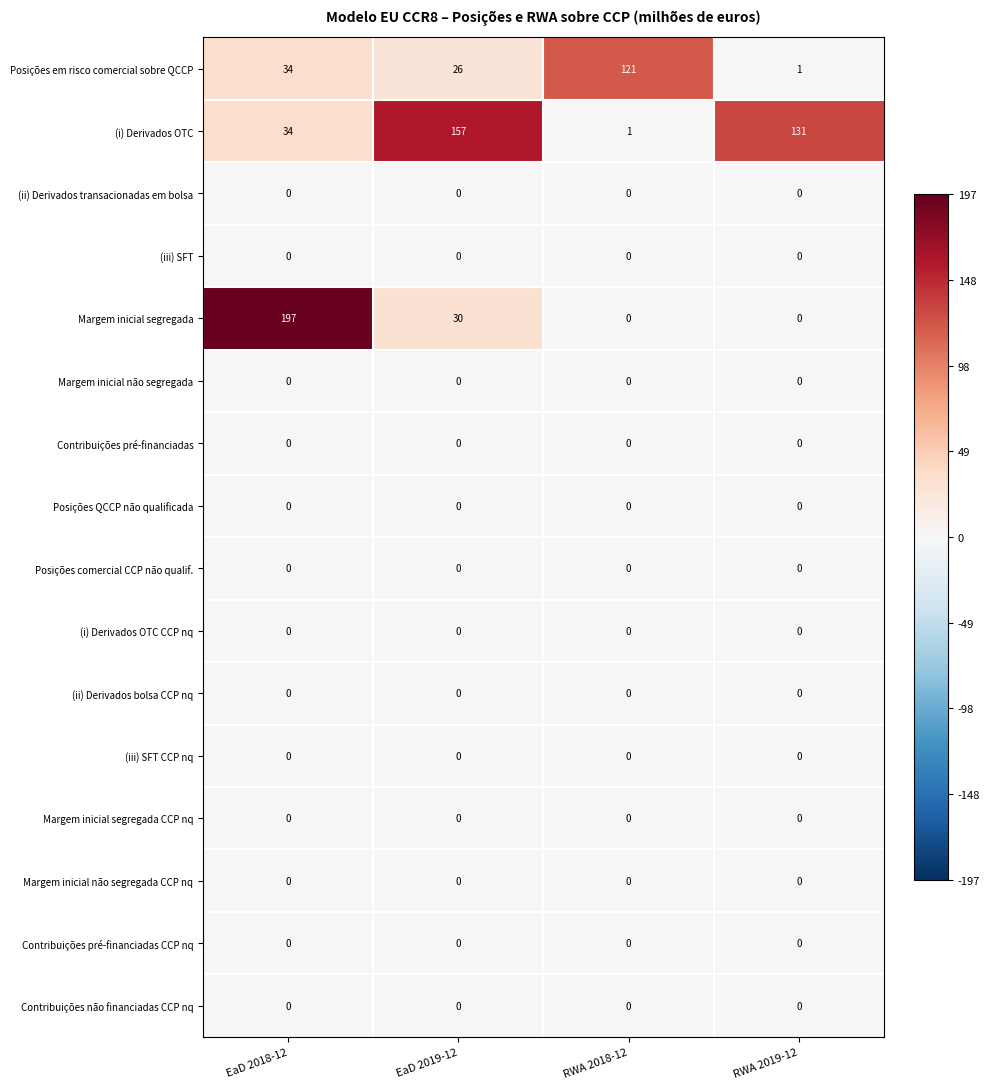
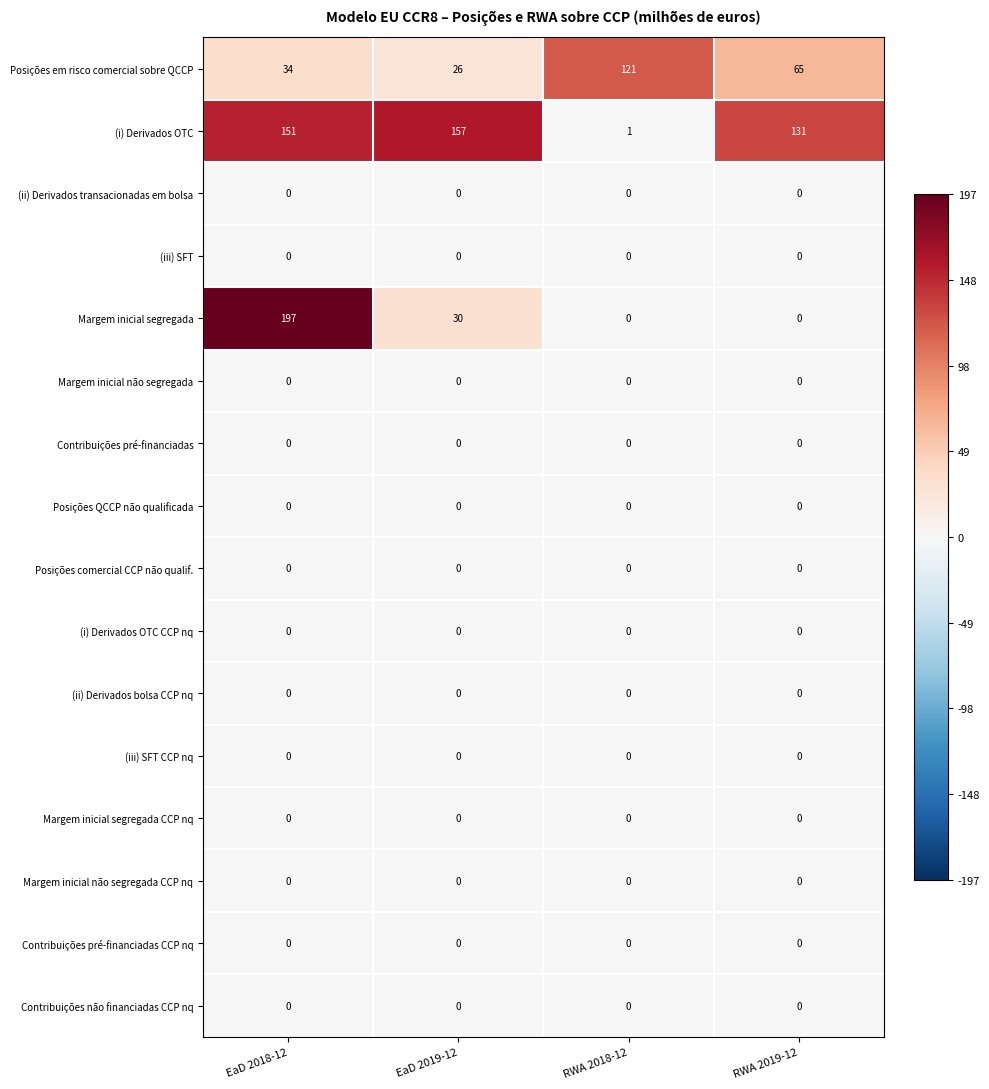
  {
    "Posições em risco comercial sobre QCCP": {
      "EaD 2018-12": 34,
      "EaD 2019-12": 26,
      "RWA 2018-12": 121,
-     "RWA 2019-12": 1
+     "RWA 2019-12": 65
    },
    "(i) Derivados OTC": {
-     "EaD 2018-12": 34,
+     "EaD 2018-12": 151,
      "EaD 2019-12": 157,
      "RWA 2018-12": 1,
      "RWA 2019-12": 131
    },
    "(ii) Derivados transacionadas em bolsa": {
      "EaD 2018-12": 0,
      "EaD 2019-12": 0,
      "RWA 2018-12": 0,
      "RWA 2019-12": 0
    },
    "(iii) SFT": {
      "EaD 2018-12": 0,
      "EaD 2019-12": 0,
      "RWA 2018-12": 0,
      "RWA 2019-12": 0
    },
    "Margem inicial segregada": {
      "EaD 2018-12": 197,
      "EaD 2019-12": 30,
      "RWA 2018-12": 0,
      "RWA 2019-12": 0
    },
    "Margem inicial não segregada": {
      "EaD 2018-12": 0,
      "EaD 2019-12": 0,
      "RWA 2018-12": 0,
      "RWA 2019-12": 0
    },
    "Contribuições pré-financiadas": {
      "EaD 2018-12": 0,
      "EaD 2019-12": 0,
      "RWA 2018-12": 0,
      "RWA 2019-12": 0
    },
    "Posições QCCP não qualificada": {
      "EaD 2018-12": 0,
      "EaD 2019-12": 0,
      "RWA 2018-12": 0,
      "RWA 2019-12": 0
    },
    "Posições comercial CCP não qualif.": {
      "EaD 2018-12": 0,
      "EaD 2019-12": 0,
      "RWA 2018-12": 0,
      "RWA 2019-12": 0
    },
    "(i) Derivados OTC CCP nq": {
      "EaD 2018-12": 0,
      "EaD 2019-12": 0,
      "RWA 2018-12": 0,
      "RWA 2019-12": 0
    },
    "(ii) Derivados bolsa CCP nq": {
      "EaD 2018-12": 0,
      "EaD 2019-12": 0,
      "RWA 2018-12": 0,
      "RWA 2019-12": 0
    },
    "(iii) SFT CCP nq": {
      "EaD 2018-12": 0,
      "EaD 2019-12": 0,
      "RWA 2018-12": 0,
      "RWA 2019-12": 0
    },
    "Margem inicial segregada CCP nq": {
      "EaD 2018-12": 0,
      "EaD 2019-12": 0,
      "RWA 2018-12": 0,
      "RWA 2019-12": 0
    },
    "Margem inicial não segregada CCP nq": {
      "EaD 2018-12": 0,
      "EaD 2019-12": 0,
      "RWA 2018-12": 0,
      "RWA 2019-12": 0
    },
    "Contribuições pré-financiadas CCP nq": {
      "EaD 2018-12": 0,
      "EaD 2019-12": 0,
      "RWA 2018-12": 0,
      "RWA 2019-12": 0
    },
    "Contribuições não financiadas CCP nq": {
      "EaD 2018-12": 0,
      "EaD 2019-12": 0,
      "RWA 2018-12": 0,
      "RWA 2019-12": 0
    }
  }
